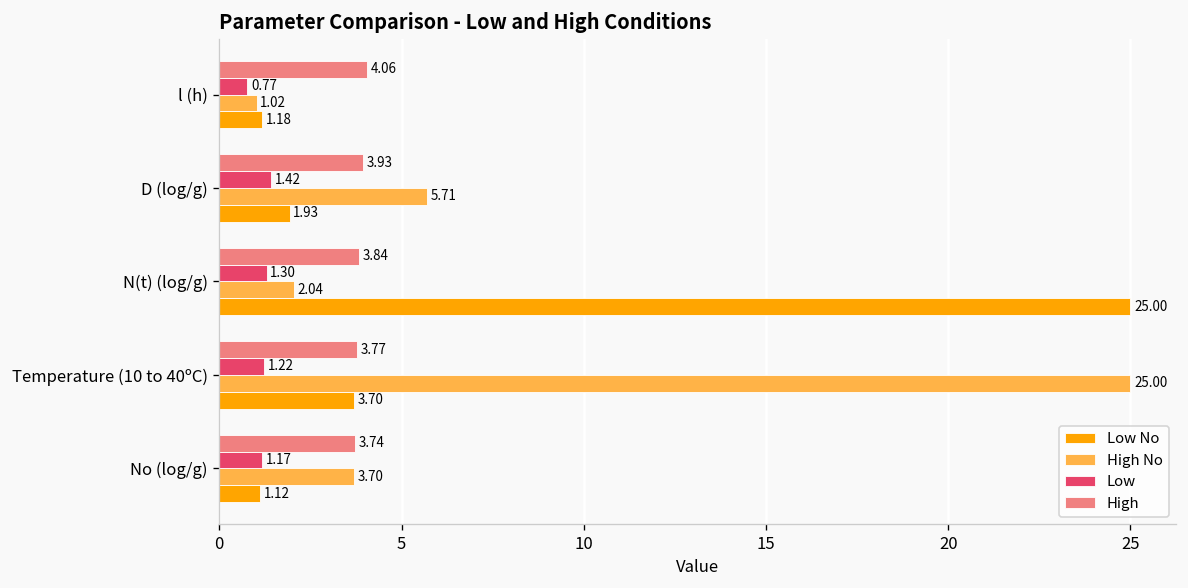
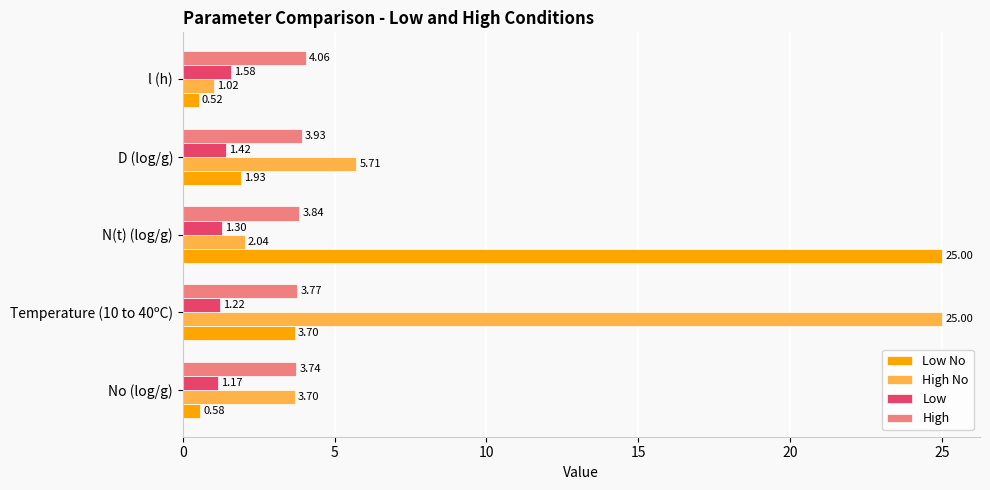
  {
    "Low No": {
-     "l (h)": 1.18,
+     "l (h)": 0.52,
      "D (log/g)": 1.93,
      "N(t) (log/g)": 25.00,
      "Temperature (10 to 40ºC)": 3.70,
-     "No (log/g)": 1.12
+     "No (log/g)": 0.58
    },
    "High No": {
      "l (h)": 1.02,
      "D (log/g)": 5.71,
      "N(t) (log/g)": 2.04,
      "Temperature (10 to 40ºC)": 25.00,
      "No (log/g)": 3.70
    },
    "Low": {
-     "l (h)": 0.77,
+     "l (h)": 1.58,
      "D (log/g)": 1.42,
      "N(t) (log/g)": 1.30,
      "Temperature (10 to 40ºC)": 1.22,
      "No (log/g)": 1.17
    },
    "High": {
      "l (h)": 4.06,
      "D (log/g)": 3.93,
      "N(t) (log/g)": 3.84,
      "Temperature (10 to 40ºC)": 3.77,
      "No (log/g)": 3.74
    }
  }
